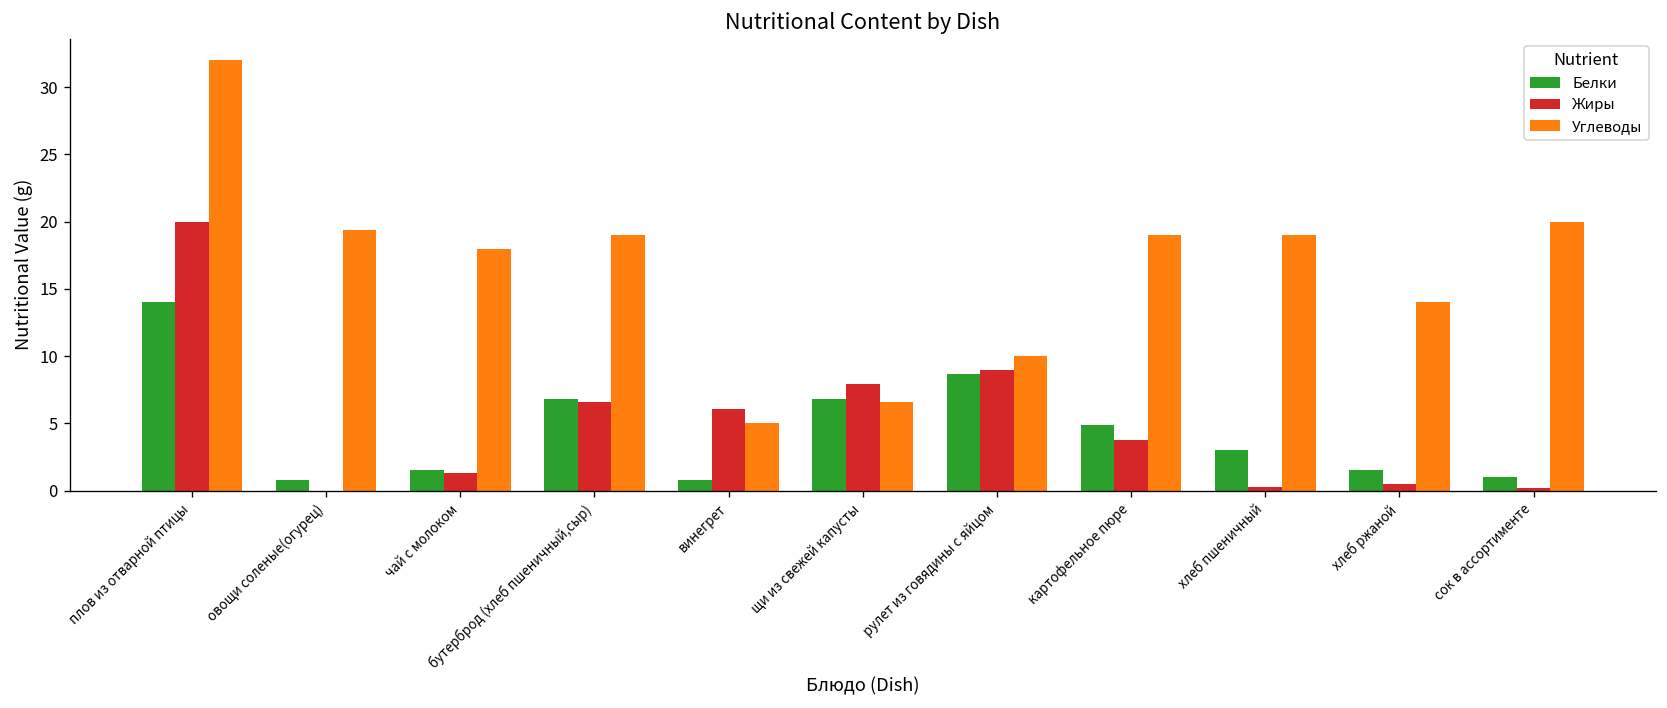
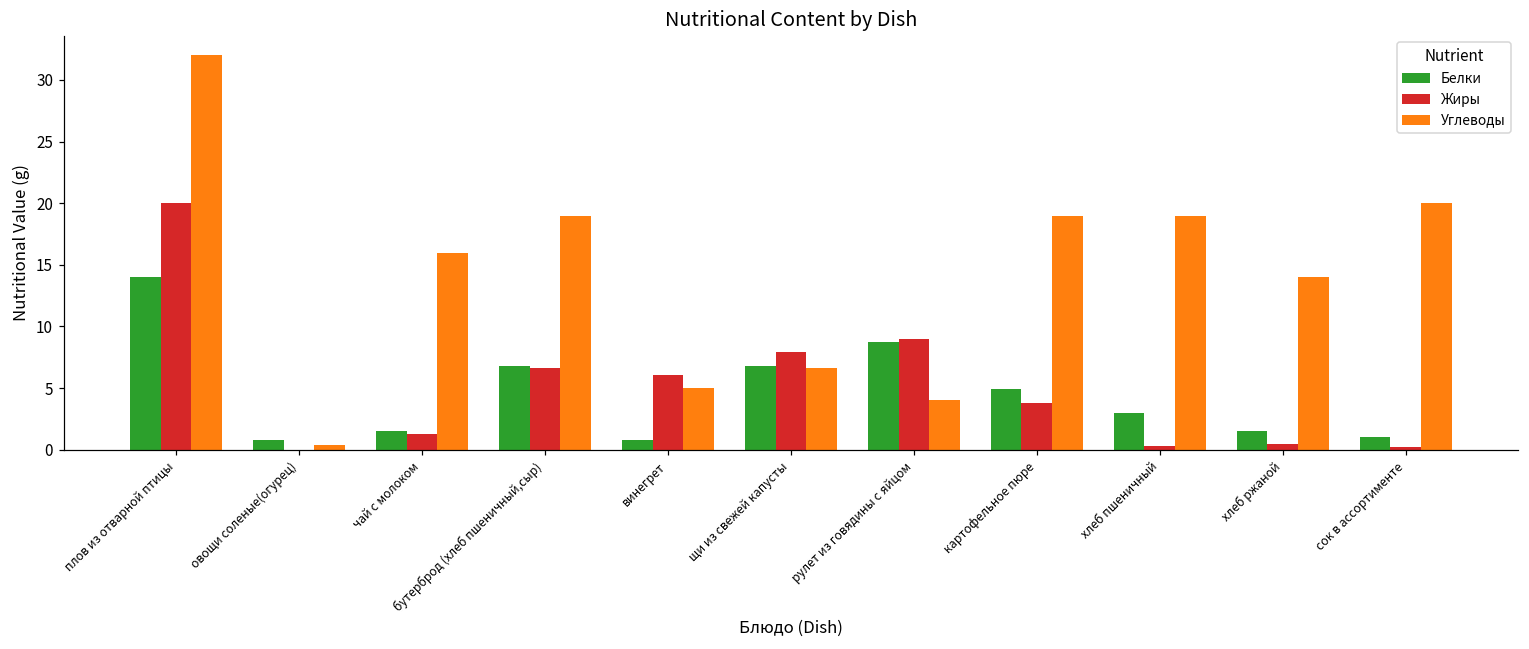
  {
    "Белки": {
      "плов из отварной птицы": 14.0,
      "овощи соленые(огурец)": 0.8,
      "чай с молоком": 1.5,
      "бутерброд (хлеб пшеничный,сыр)": 6.8,
      "винегрет": 0.8,
      "щи из свежей капусты": 6.8,
      "рулет из говядины с яйцом": 8.7,
      "картофельное пюре": 4.9,
      "хлеб пшеничный": 3.0,
      "хлеб ржаной": 1.5,
      "сок в ассортименте": 1.0
    },
    "Жиры": {
      "плов из отварной птицы": 20.0,
      "овощи соленые(огурец)": 0.0,
      "чай с молоком": 1.3,
      "бутерброд (хлеб пшеничный,сыр)": 6.6,
      "винегрет": 6.1,
      "щи из свежей капусты": 7.9,
      "рулет из говядины с яйцом": 9.0,
      "картофельное пюре": 3.8,
      "хлеб пшеничный": 0.3,
      "хлеб ржаной": 0.5
    },
    "Углеводы": {
      "плов из отварной птицы": 32.0,
-     "овощи соленые(огурец)": 19.4,
-     "чай с молоком": 18,
+     "овощи соленые(огурец)": 0.4,
+     "чай с молоком": 16,
      "бутерброд (хлеб пшеничный,сыр)": 19.0,
      "винегрет": 5.0,
      "щи из свежей капусты": 6.6,
-     "рулет из говядины с яйцом": 10,
+     "рулет из говядины с яйцом": 4,
      "картофельное пюре": 19.0,
      "хлеб пшеничный": 19.0,
      "хлеб ржаной": 14.0,
      "сок в ассортименте": 20.0
    }
  }
